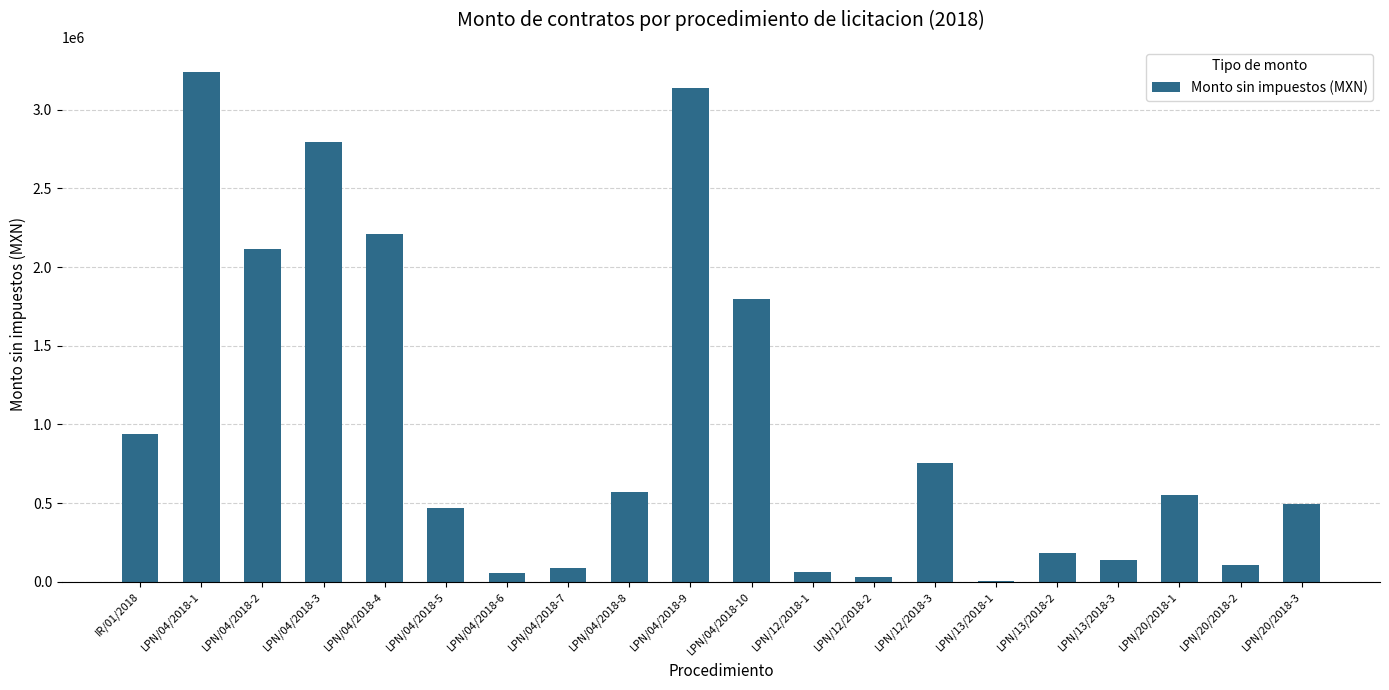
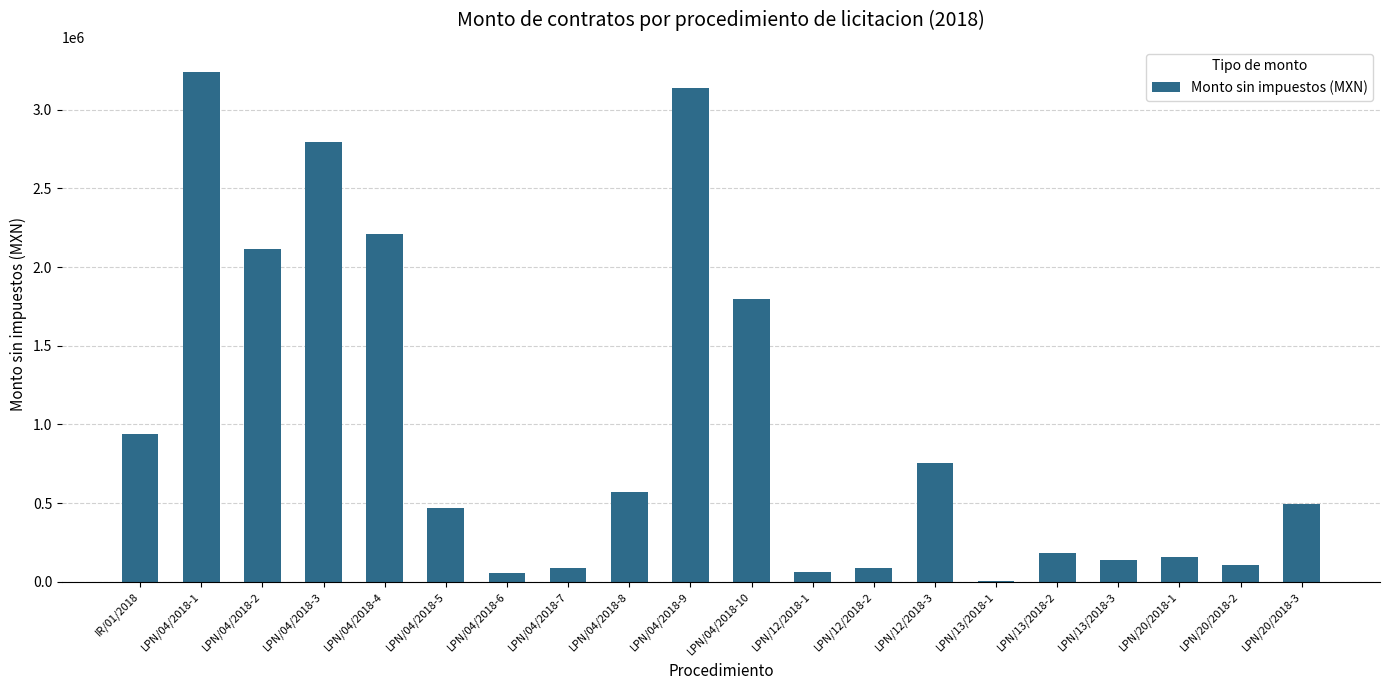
  {
    "IR/01/2018": 940000,
    "LPN/04/2018-1": 3240000,
    "LPN/04/2018-2": 2120000,
    "LPN/04/2018-3": 2800000,
    "LPN/04/2018-4": 2210000,
    "LPN/04/2018-5": 470000,
    "LPN/04/2018-6": 60000,
    "LPN/04/2018-7": 90000,
    "LPN/04/2018-8": 570000,
    "LPN/04/2018-9": 3140000,
    "LPN/04/2018-10": 1800000,
    "LPN/12/2018-1": 60000,
-   "LPN/12/2018-2": 30000,
+   "LPN/12/2018-2": 90000,
    "LPN/12/2018-3": 760000,
    "LPN/13/2018-2": 180000,
    "LPN/13/2018-3": 140000,
-   "LPN/20/2018-1": 550000,
+   "LPN/20/2018-1": 150000,
    "LPN/20/2018-2": 110000,
    "LPN/20/2018-3": 500000
  }
